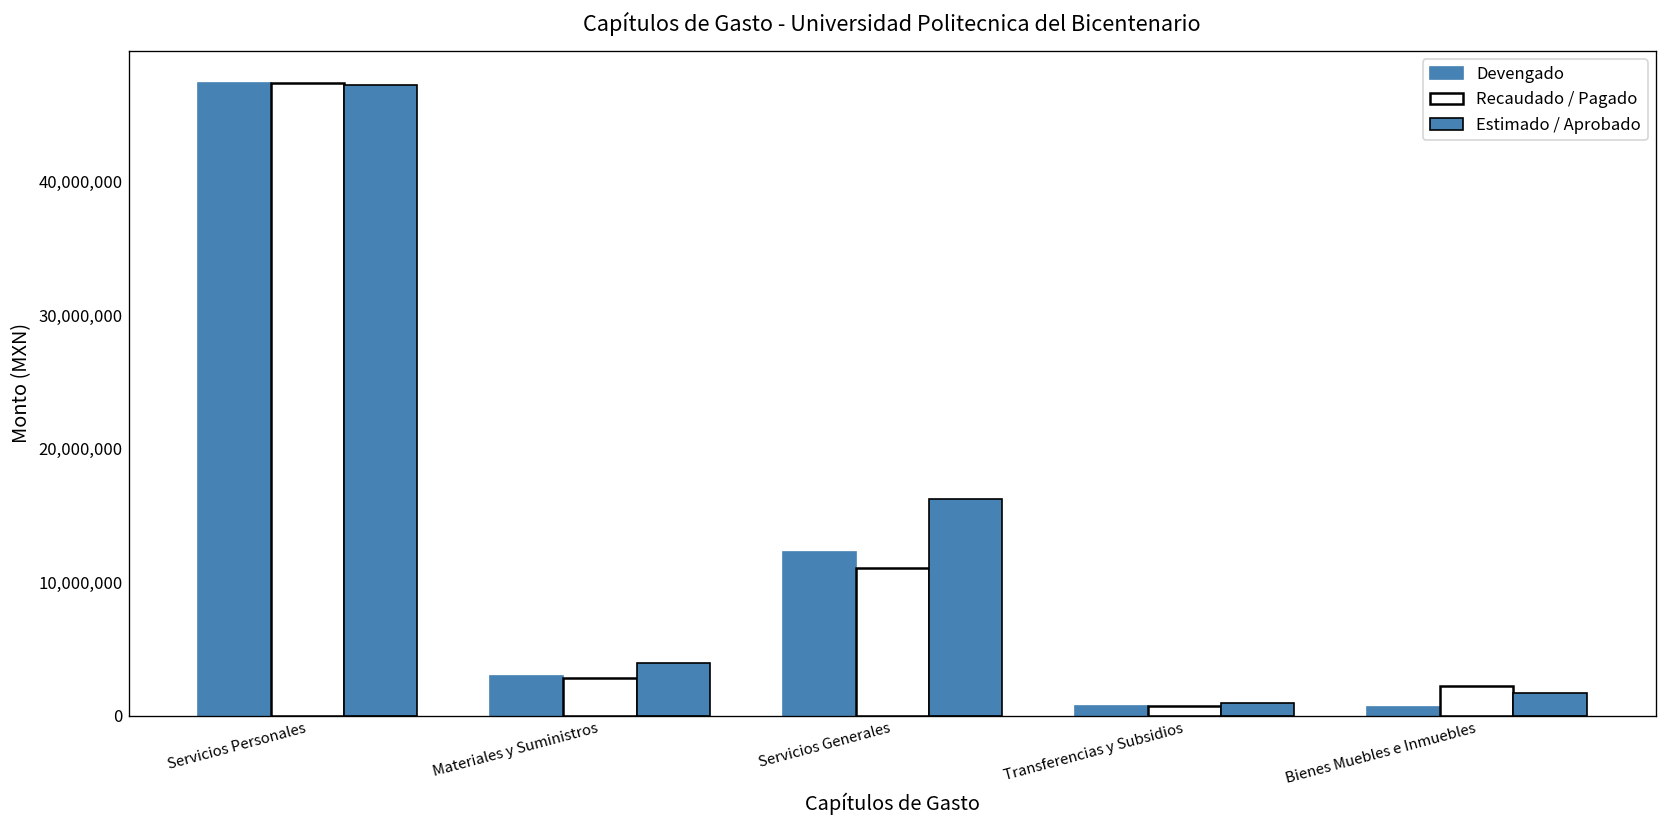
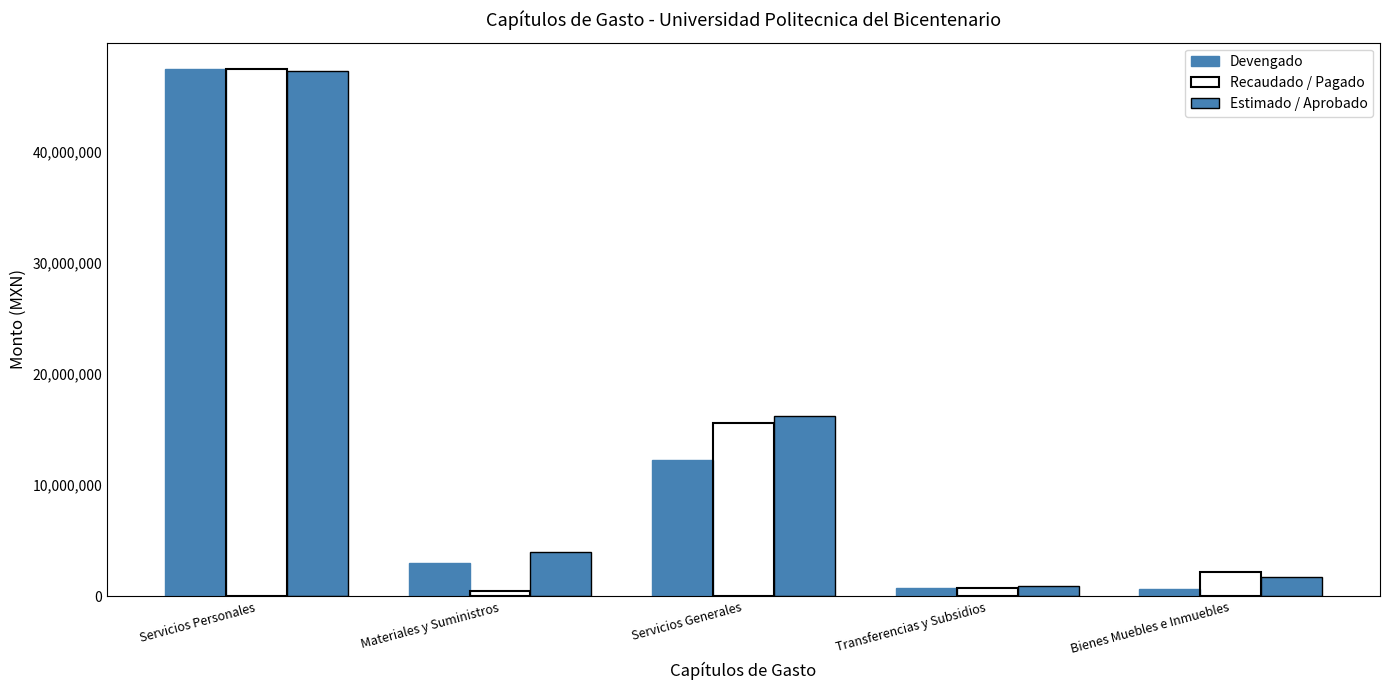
  {
    "Recaudado / Pagado": {
      "Servicios Personales": "47,400,000",
-     "Materiales y Suministros": "2,800,000",
-     "Servicios Generales": "11,100,000",
+     "Materiales y Suministros": "500,000",
+     "Servicios Generales": "15,600,000",
      "Transferencias y Subsidios": "700,000",
      "Bienes Muebles e Inmuebles": "2,200,000"
    }
  }
